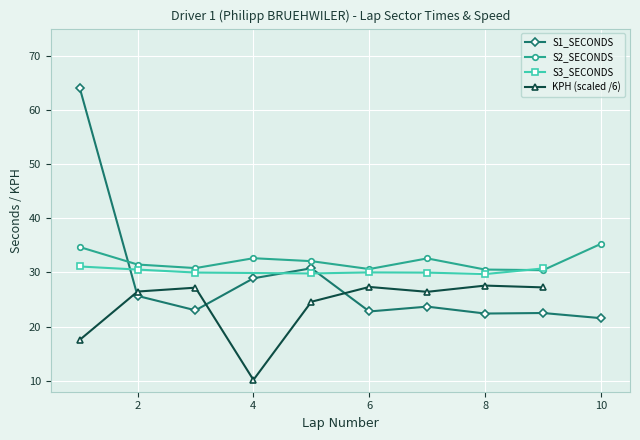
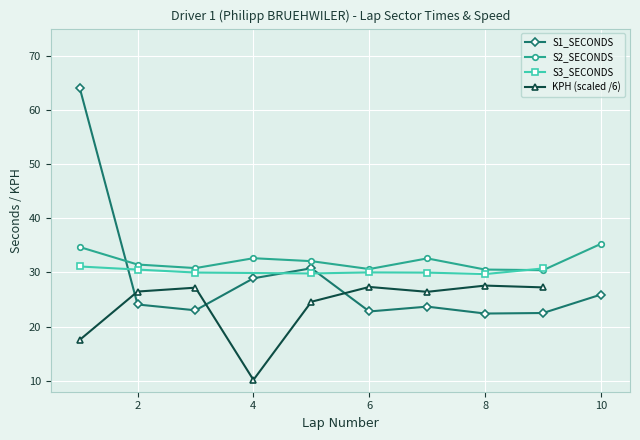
  {
    "S1_SECONDS": {
-     "2": 26,
+     "2": 24,
      "4": 29,
      "6": 23,
      "8": 22,
-     "10": 22
+     "10": 26
    },
    "KPH (scaled /6)": {
      "2": 26,
      "4": 10,
      "6": 27,
      "8": 28
    }
  }
